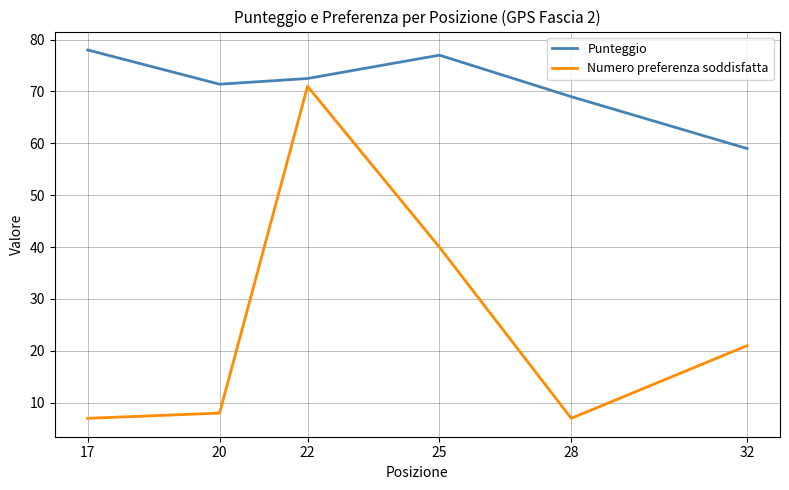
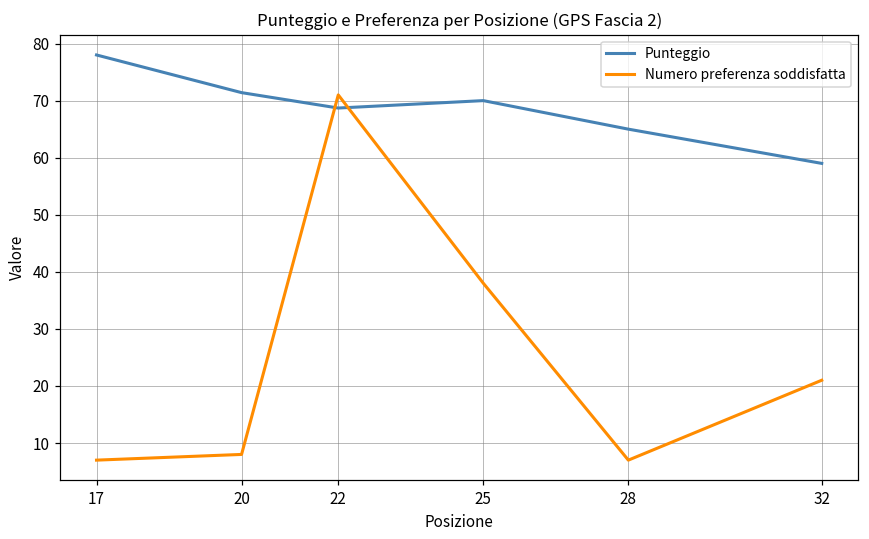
  {
    "Punteggio": {
      "17": 78,
      "20": 71,
-     "22": 73,
-     "25": 77,
-     "28": 69,
+     "22": 69,
+     "25": 70,
+     "28": 65,
      "32": 59
    },
    "Numero preferenza soddisfatta": {
      "17": 7,
      "20": 8,
      "22": 71,
-     "25": 40,
+     "25": 38,
      "28": 7,
      "32": 21
    }
  }
